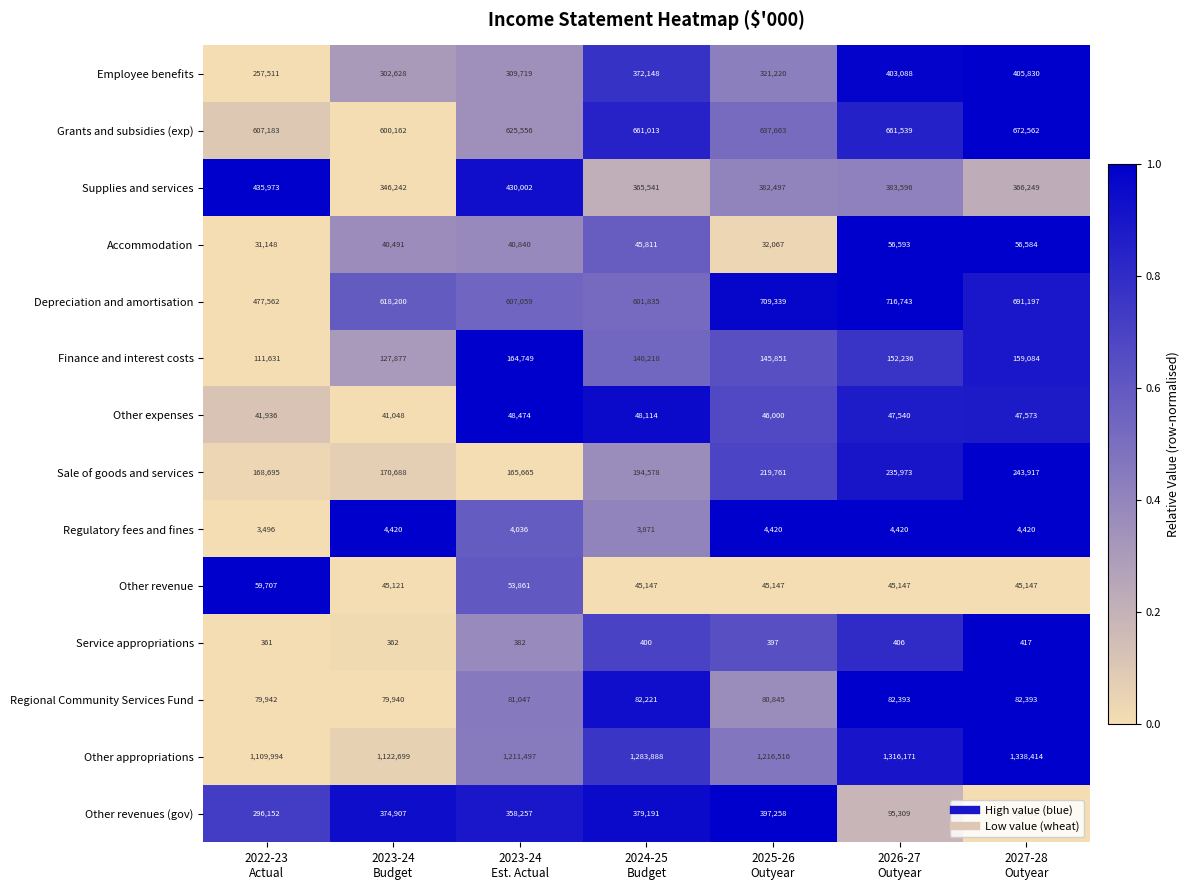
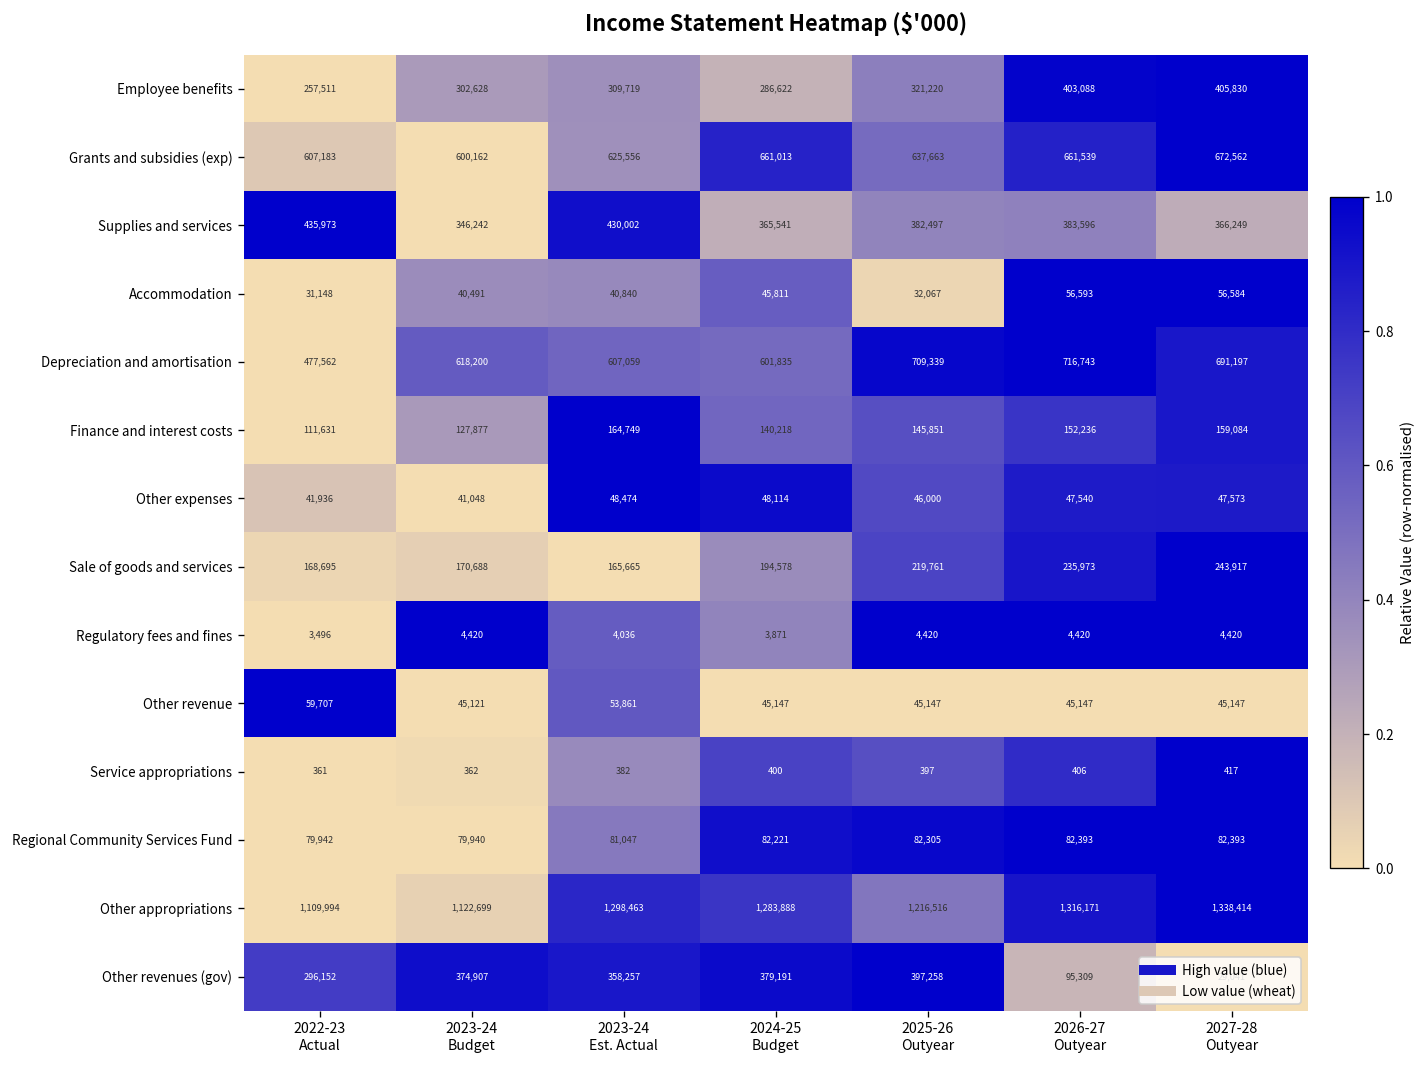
  {
    "Employee benefits": {
      "2022-23 Actual": "257,511",
      "2023-24 Budget": "302,628",
      "2023-24 Est. Actual": "309,719",
-     "2024-25 Budget": "372,148",
+     "2024-25 Budget": "286,622",
      "2025-26 Outyear": "321,220",
      "2026-27 Outyear": "403,088",
      "2027-28 Outyear": "405,830"
    },
    "Grants and subsidies (exp)": {
      "2022-23 Actual": "607,183",
      "2023-24 Budget": "600,162",
      "2023-24 Est. Actual": "625,556",
      "2024-25 Budget": "661,013",
      "2025-26 Outyear": "637,663",
      "2026-27 Outyear": "661,539",
      "2027-28 Outyear": "672,562"
    },
    "Supplies and services": {
      "2022-23 Actual": "435,973",
      "2023-24 Budget": "346,242",
      "2023-24 Est. Actual": "430,002",
      "2024-25 Budget": "365,541",
      "2025-26 Outyear": "382,497",
      "2026-27 Outyear": "383,596",
      "2027-28 Outyear": "366,249"
    },
    "Accommodation": {
      "2022-23 Actual": "31,148",
      "2023-24 Budget": "40,491",
      "2023-24 Est. Actual": "40,840",
      "2024-25 Budget": "45,811",
      "2025-26 Outyear": "32,067",
      "2026-27 Outyear": "56,593",
      "2027-28 Outyear": "56,584"
    },
    "Depreciation and amortisation": {
      "2022-23 Actual": "477,562",
      "2023-24 Budget": "618,200",
      "2023-24 Est. Actual": "607,059",
      "2024-25 Budget": "601,835",
      "2025-26 Outyear": "709,339",
      "2026-27 Outyear": "716,743",
      "2027-28 Outyear": "691,197"
    },
    "Finance and interest costs": {
      "2022-23 Actual": "111,631",
      "2023-24 Budget": "127,877",
      "2023-24 Est. Actual": "164,749",
      "2024-25 Budget": "140,218",
      "2025-26 Outyear": "145,851",
      "2026-27 Outyear": "152,236",
      "2027-28 Outyear": "159,084"
    },
    "Other expenses": {
      "2022-23 Actual": "41,936",
      "2023-24 Budget": "41,048",
      "2023-24 Est. Actual": "48,474",
      "2024-25 Budget": "48,114",
      "2025-26 Outyear": "46,000",
      "2026-27 Outyear": "47,540",
      "2027-28 Outyear": "47,573"
    },
    "Sale of goods and services": {
      "2022-23 Actual": "168,695",
      "2023-24 Budget": "170,688",
      "2023-24 Est. Actual": "165,665",
      "2024-25 Budget": "194,578",
      "2025-26 Outyear": "219,761",
      "2026-27 Outyear": "235,973",
      "2027-28 Outyear": "243,917"
    },
    "Regulatory fees and fines": {
      "2022-23 Actual": "3,496",
      "2023-24 Budget": "4,420",
      "2023-24 Est. Actual": "4,036",
      "2024-25 Budget": "3,871",
      "2025-26 Outyear": "4,420",
      "2026-27 Outyear": "4,420",
      "2027-28 Outyear": "4,420"
    },
    "Other revenue": {
      "2022-23 Actual": "59,707",
      "2023-24 Budget": "45,121",
      "2023-24 Est. Actual": "53,861",
      "2024-25 Budget": "45,147",
      "2025-26 Outyear": "45,147",
      "2026-27 Outyear": "45,147",
      "2027-28 Outyear": "45,147"
    },
    "Service appropriations": {
      "2022-23 Actual": "361",
      "2023-24 Budget": "362",
      "2023-24 Est. Actual": "382",
      "2024-25 Budget": "400",
      "2025-26 Outyear": "397",
      "2026-27 Outyear": "406",
      "2027-28 Outyear": "417"
    },
    "Regional Community Services Fund": {
      "2022-23 Actual": "79,942",
      "2023-24 Budget": "79,940",
      "2023-24 Est. Actual": "81,047",
      "2024-25 Budget": "82,221",
-     "2025-26 Outyear": "80,845",
+     "2025-26 Outyear": "82,305",
      "2026-27 Outyear": "82,393",
      "2027-28 Outyear": "82,393"
    },
    "Other appropriations": {
      "2022-23 Actual": "1,109,994",
      "2023-24 Budget": "1,122,699",
-     "2023-24 Est. Actual": "1,211,497",
+     "2023-24 Est. Actual": "1,298,463",
      "2024-25 Budget": "1,283,888",
      "2025-26 Outyear": "1,216,516",
      "2026-27 Outyear": "1,316,171",
      "2027-28 Outyear": "1,338,414"
    },
    "Other revenues (gov)": {
      "2022-23 Actual": "296,152",
      "2023-24 Budget": "374,907",
      "2023-24 Est. Actual": "358,257",
      "2024-25 Budget": "379,191",
      "2025-26 Outyear": "397,258",
      "2026-27 Outyear": "95,309"
    }
  }
